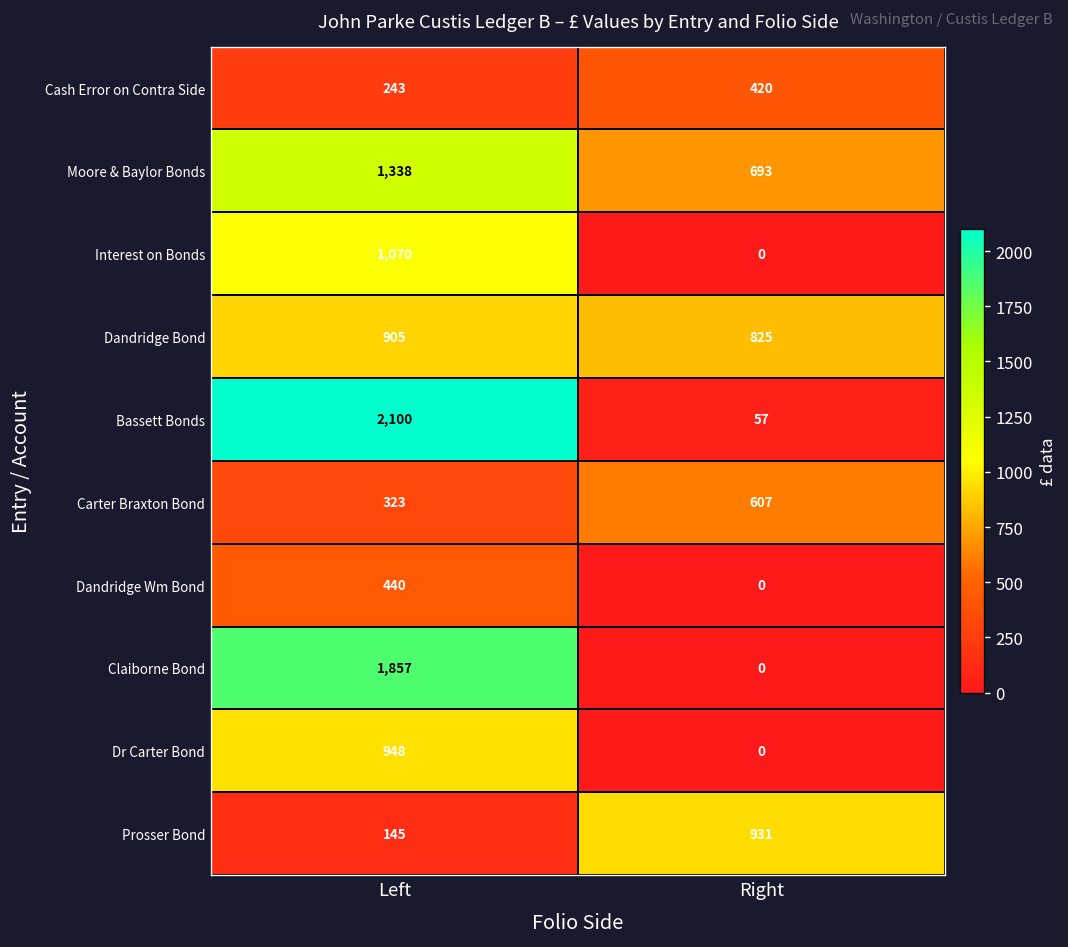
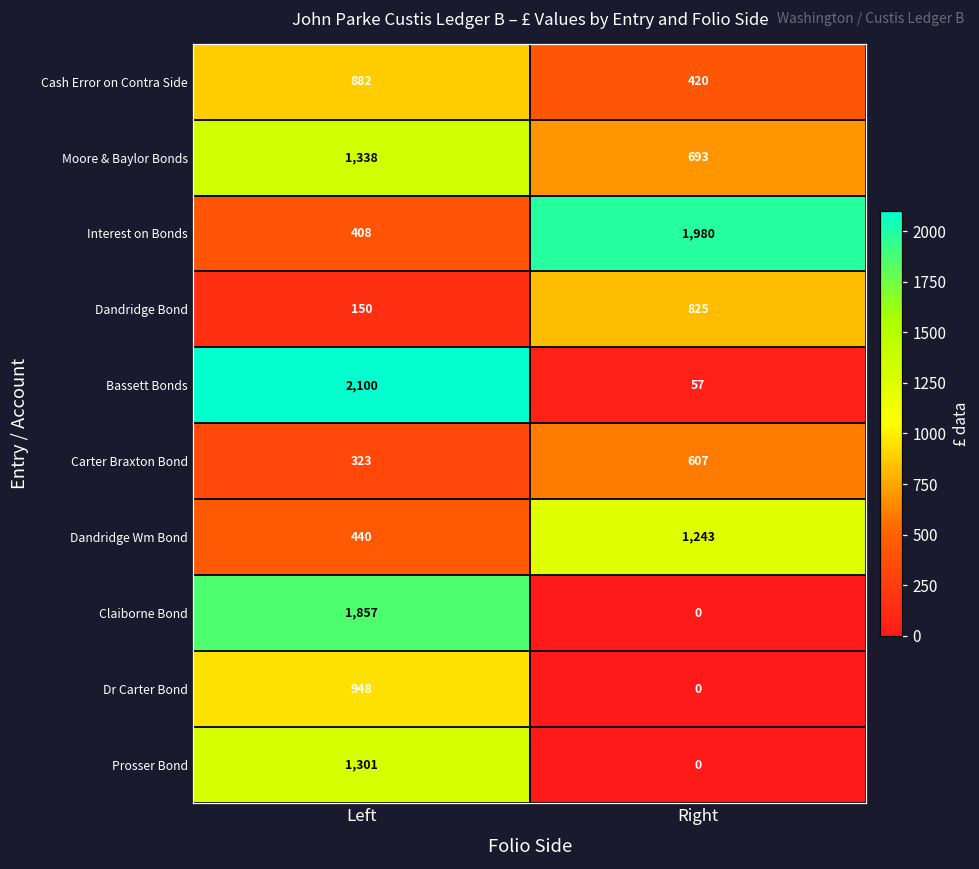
  {
    "Cash Error on Contra Side": {
-     "Left": "243",
+     "Left": "882",
      "Right": "420"
    },
    "Moore & Baylor Bonds": {
      "Left": "1,338",
      "Right": "693"
    },
    "Interest on Bonds": {
-     "Left": "1,070",
-     "Right": "0"
+     "Left": "408",
+     "Right": "1,980"
    },
    "Dandridge Bond": {
-     "Left": "905",
+     "Left": "150",
      "Right": "825"
    },
    "Bassett Bonds": {
      "Left": "2,100",
      "Right": "57"
    },
    "Carter Braxton Bond": {
      "Left": "323",
      "Right": "607"
    },
    "Dandridge Wm Bond": {
      "Left": "440",
-     "Right": "0"
+     "Right": "1,243"
    },
    "Claiborne Bond": {
      "Left": "1,857",
      "Right": "0"
    },
    "Dr Carter Bond": {
      "Left": "948",
      "Right": "0"
    },
    "Prosser Bond": {
-     "Left": "145",
-     "Right": "931"
+     "Left": "1,301",
+     "Right": "0"
    }
  }
